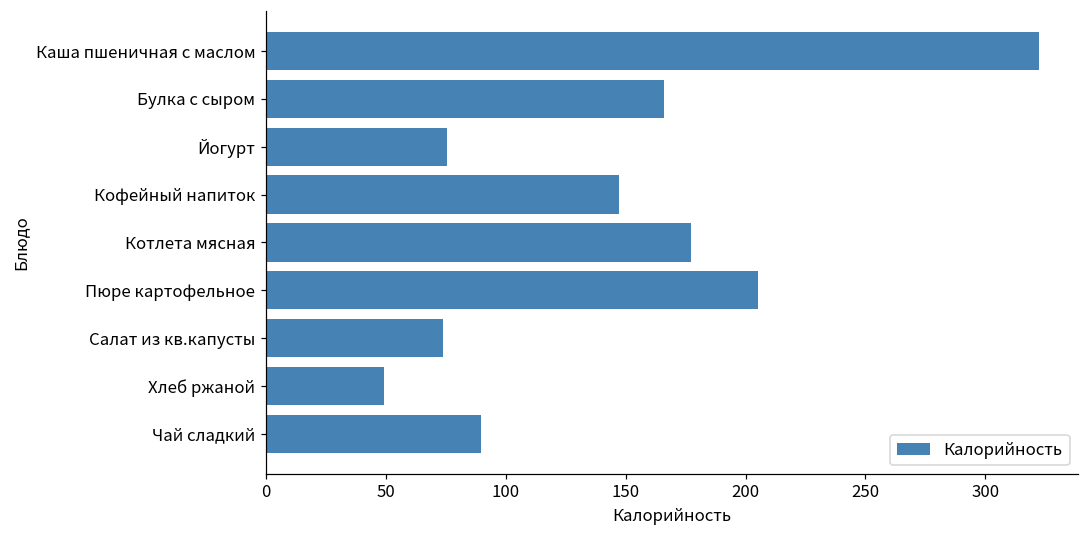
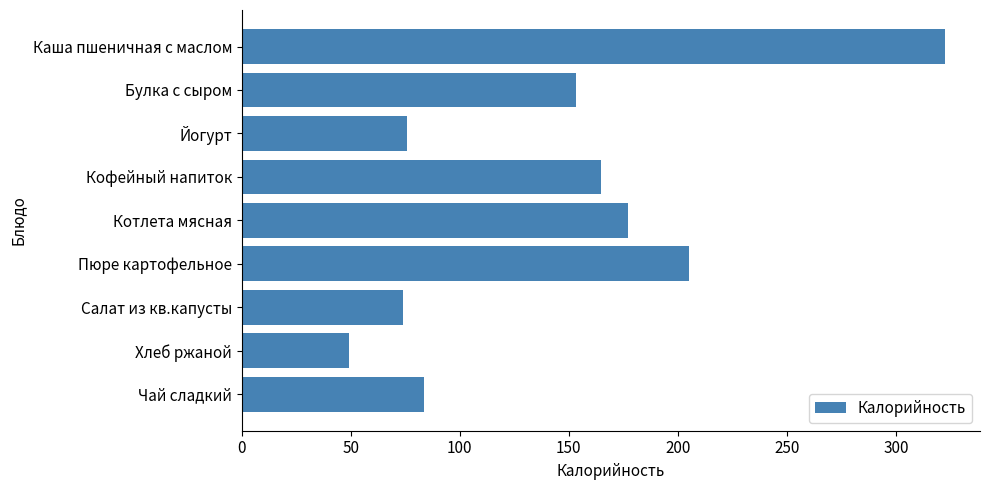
  {
    "Каша пшеничная с маслом": 323,
-   "Булка с сыром": 166,
+   "Булка с сыром": 154,
    "Йогурт": 76,
-   "Кофейный напиток": 147,
+   "Кофейный напиток": 165,
    "Котлета мясная": 177,
    "Пюре картофельное": 205,
    "Салат из кв.капусты": 74,
    "Хлеб ржаной": 49,
-   "Чай сладкий": 90
+   "Чай сладкий": 83
  }
